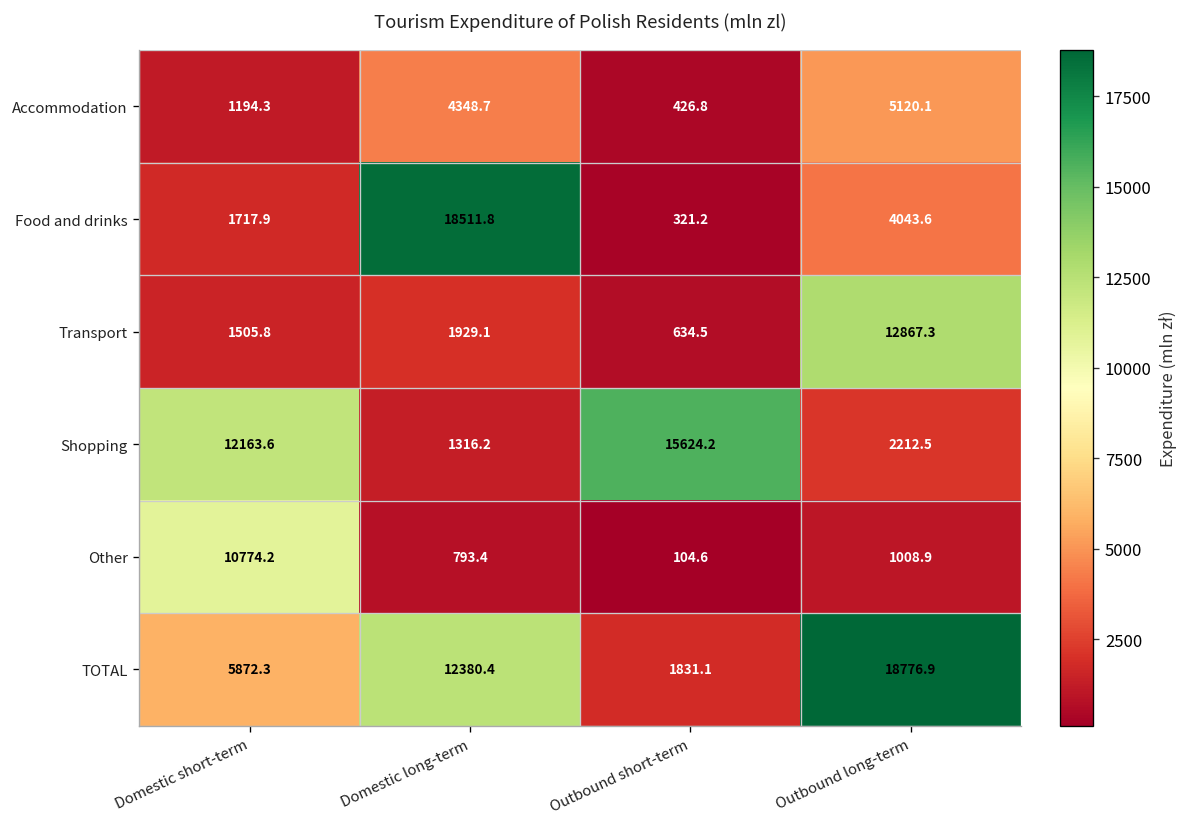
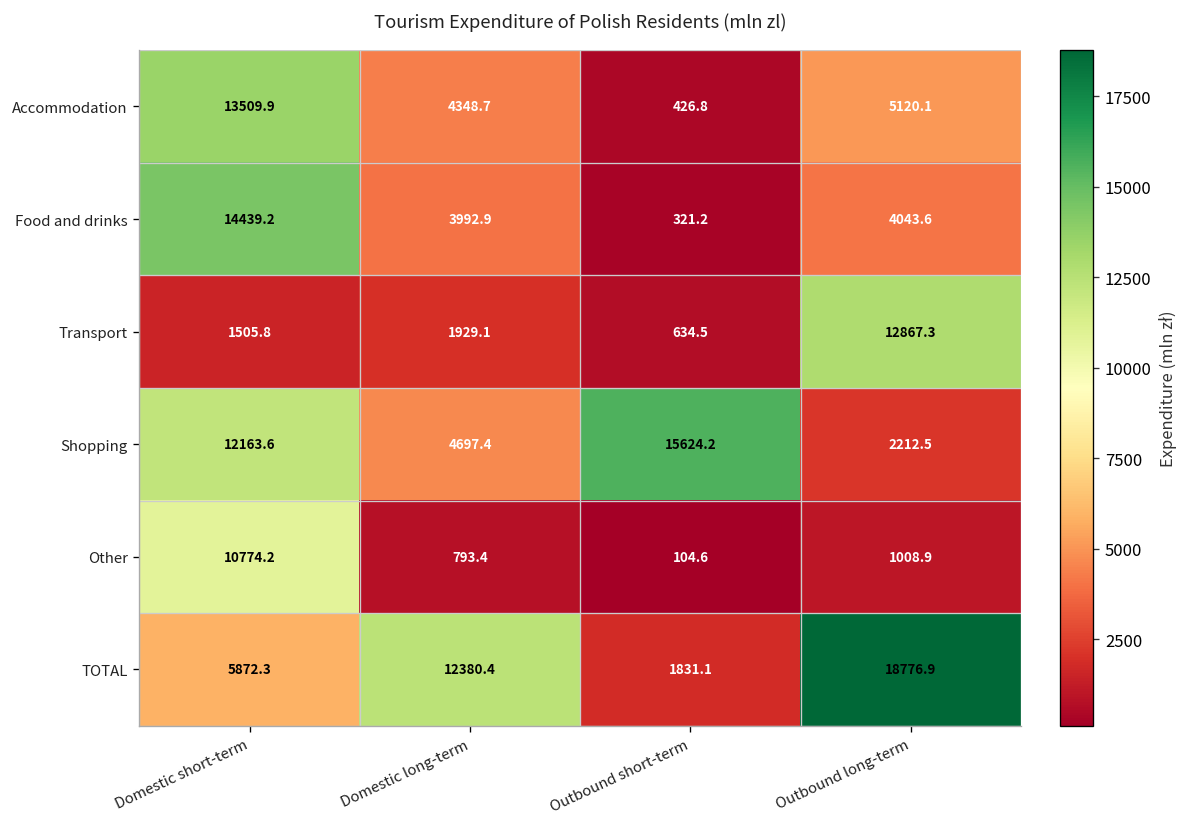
  {
    "Accommodation": {
-     "Domestic short-term": 1194.3,
+     "Domestic short-term": 13509.9,
      "Domestic long-term": 4348.7,
      "Outbound short-term": 426.8,
      "Outbound long-term": 5120.1
    },
    "Food and drinks": {
-     "Domestic short-term": 1717.9,
-     "Domestic long-term": 18511.8,
+     "Domestic short-term": 14439.2,
+     "Domestic long-term": 3992.9,
      "Outbound short-term": 321.2,
      "Outbound long-term": 4043.6
    },
    "Transport": {
      "Domestic short-term": 1505.8,
      "Domestic long-term": 1929.1,
      "Outbound short-term": 634.5,
      "Outbound long-term": 12867.3
    },
    "Shopping": {
      "Domestic short-term": 12163.6,
-     "Domestic long-term": 1316.2,
+     "Domestic long-term": 4697.4,
      "Outbound short-term": 15624.2,
      "Outbound long-term": 2212.5
    },
    "Other": {
      "Domestic short-term": 10774.2,
      "Domestic long-term": 793.4,
      "Outbound short-term": 104.6,
      "Outbound long-term": 1008.9
    },
    "TOTAL": {
      "Domestic short-term": 5872.3,
      "Domestic long-term": 12380.4,
      "Outbound short-term": 1831.1,
      "Outbound long-term": 18776.9
    }
  }
